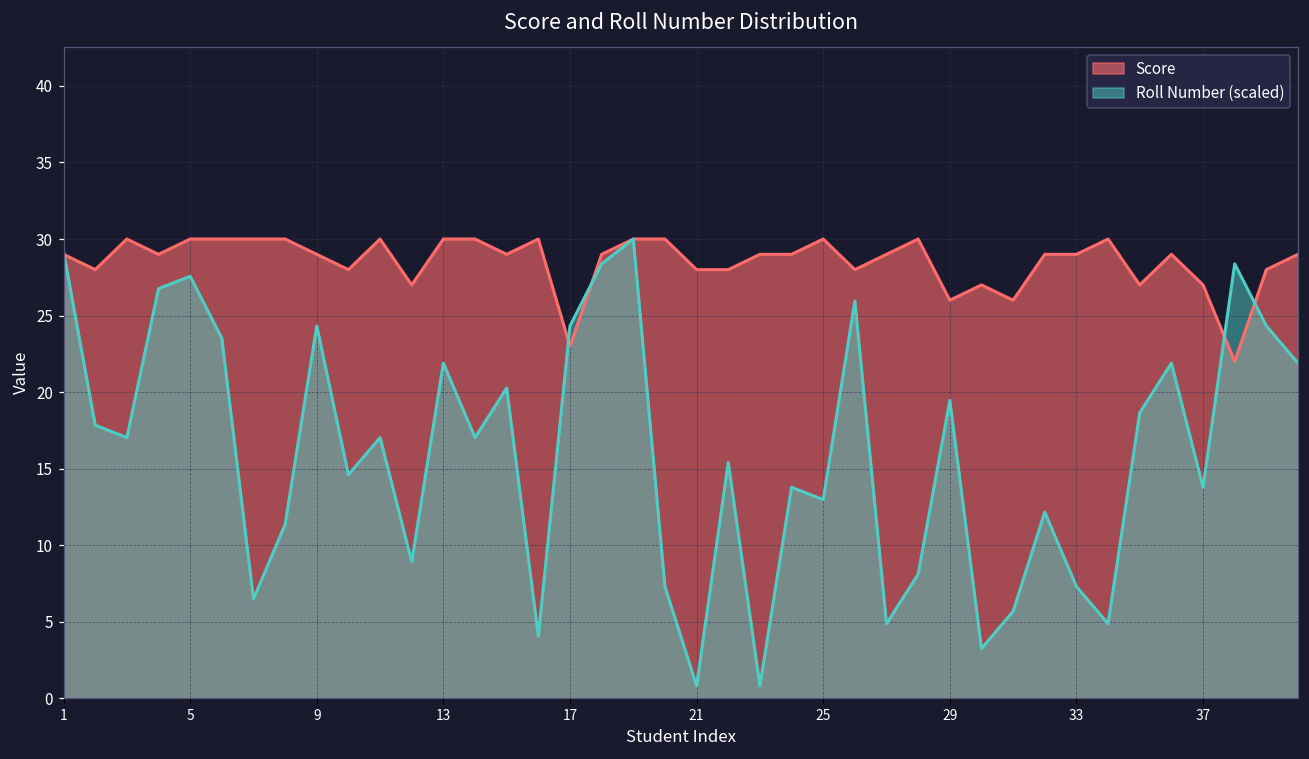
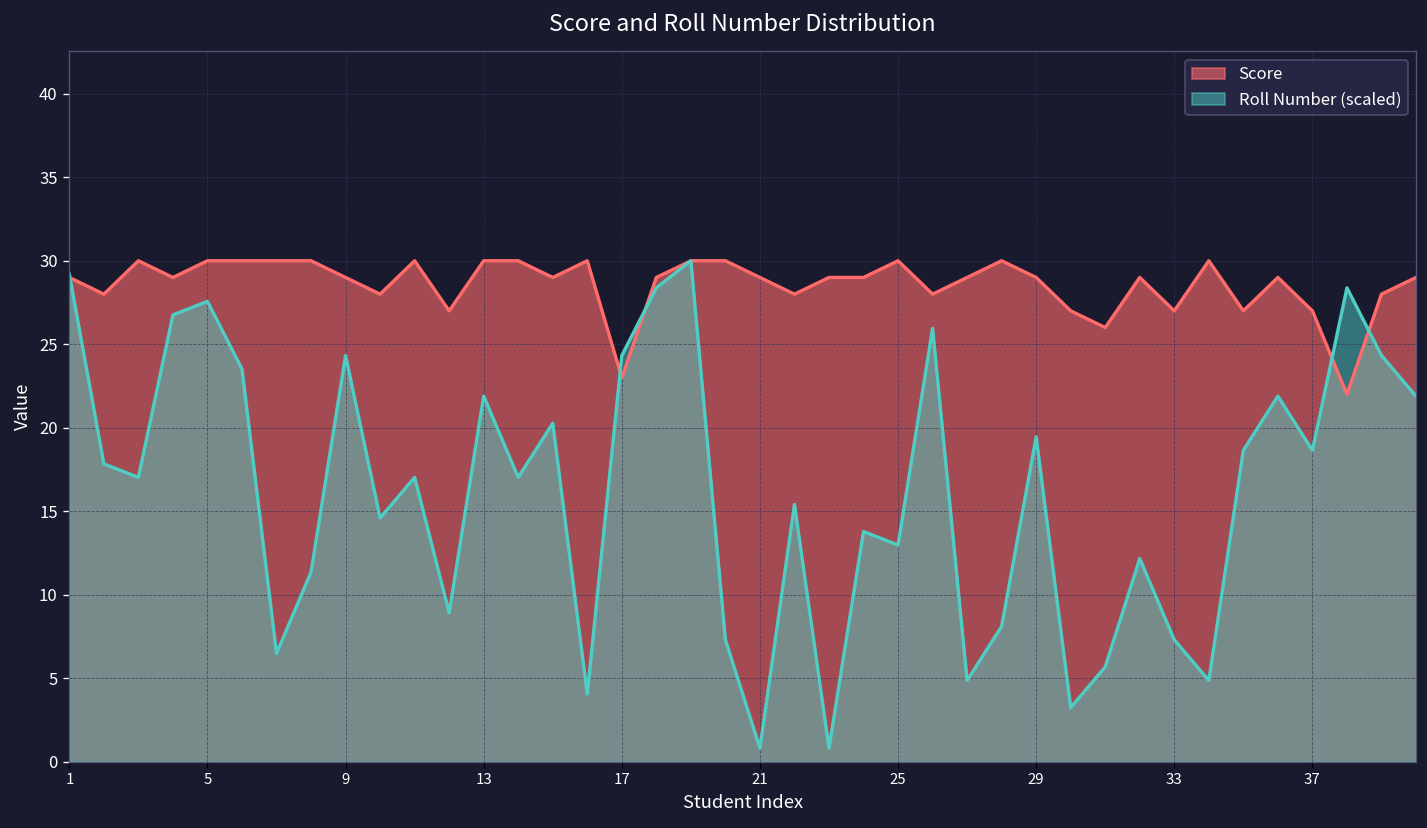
  {
    "Score": {
      "1": 29,
      "5": 30,
      "9": 29,
      "13": 30,
      "17": 23,
-     "21": 28,
+     "21": 29,
      "25": 30,
-     "29": 26,
-     "33": 29,
+     "29": 29,
+     "33": 27,
      "37": 27
    },
    "Roll Number (scaled)": {
      "1": 29.2,
      "5": 27.6,
      "9": 24.3,
      "13": 21.9,
      "17": 24.3,
      "21": 0.8,
      "25": 13.0,
      "29": 19.5,
      "33": 7.3,
-     "37": 13.8
+     "37": 18.6
    }
  }
